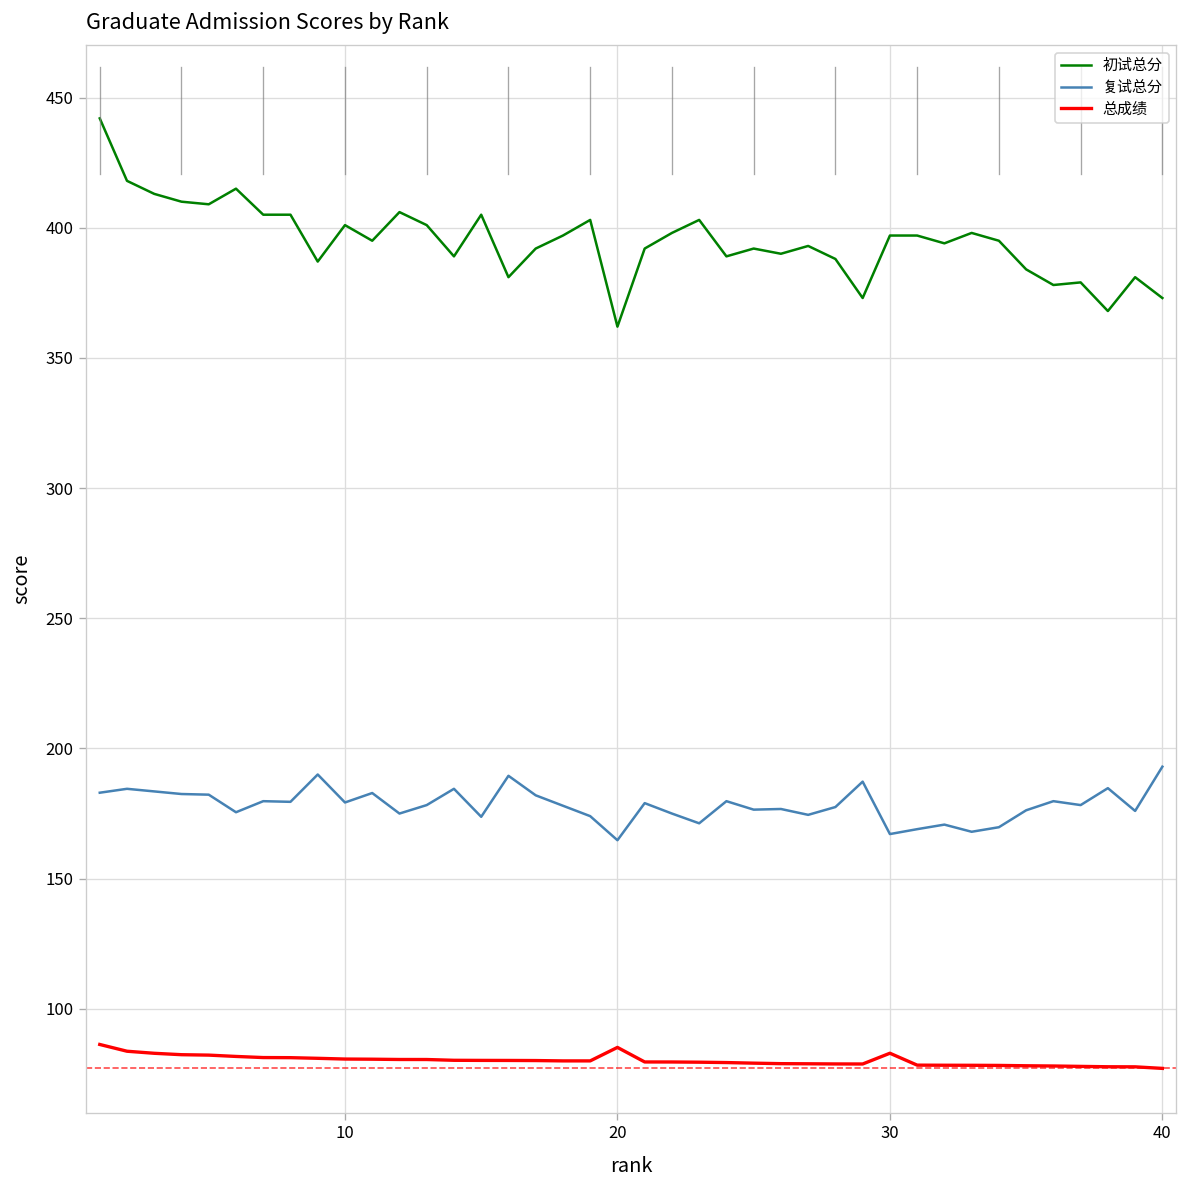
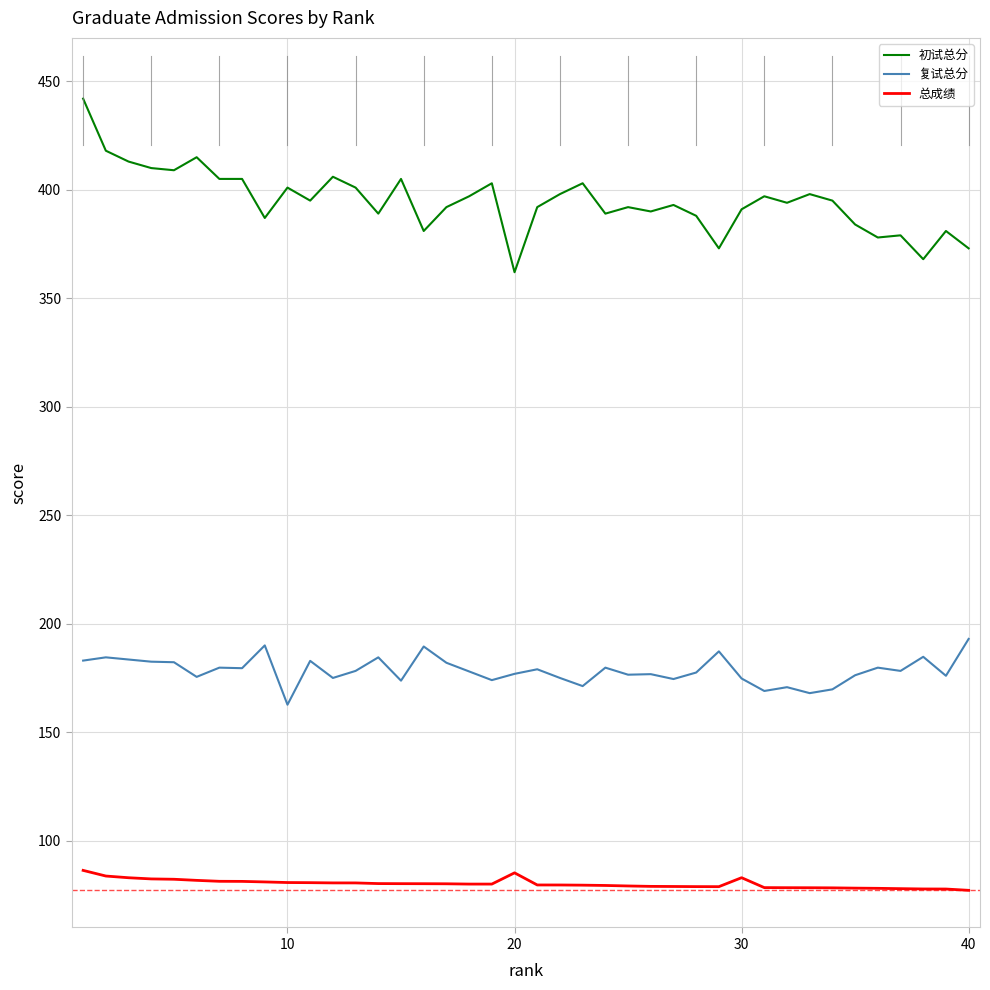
  {
    "初试总分": {
      "10": 401,
      "20": 362,
-     "30": 397,
+     "30": 391,
      "40": 373
    },
    "复试总分": {
-     "10": 179,
-     "20": 165,
-     "30": 167,
+     "10": 163,
+     "20": 177,
+     "30": 175,
      "40": 193
    },
    "总成绩": {
      "10": 81,
      "20": 85,
      "30": 83,
      "40": 77
    }
  }
